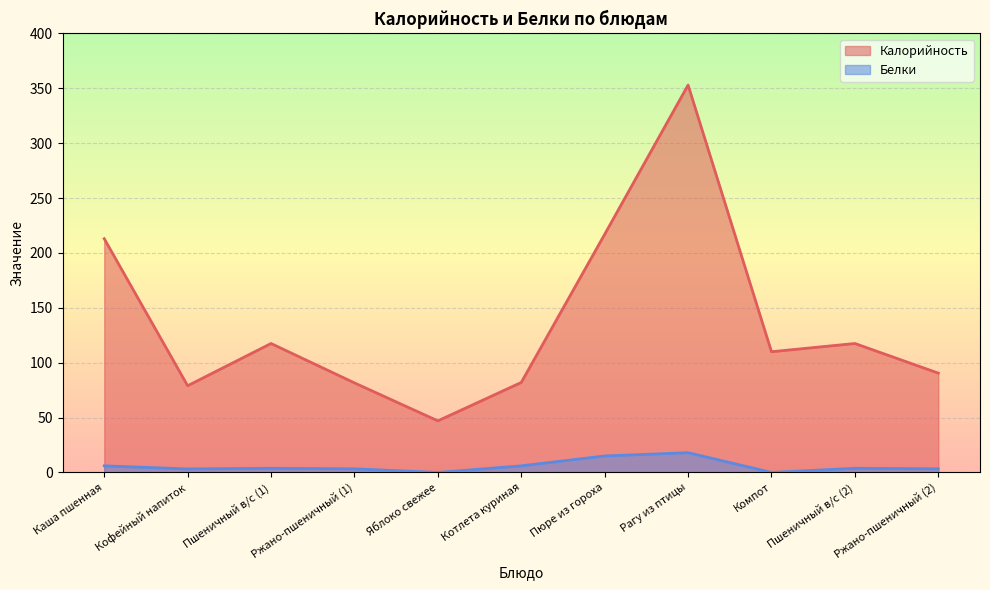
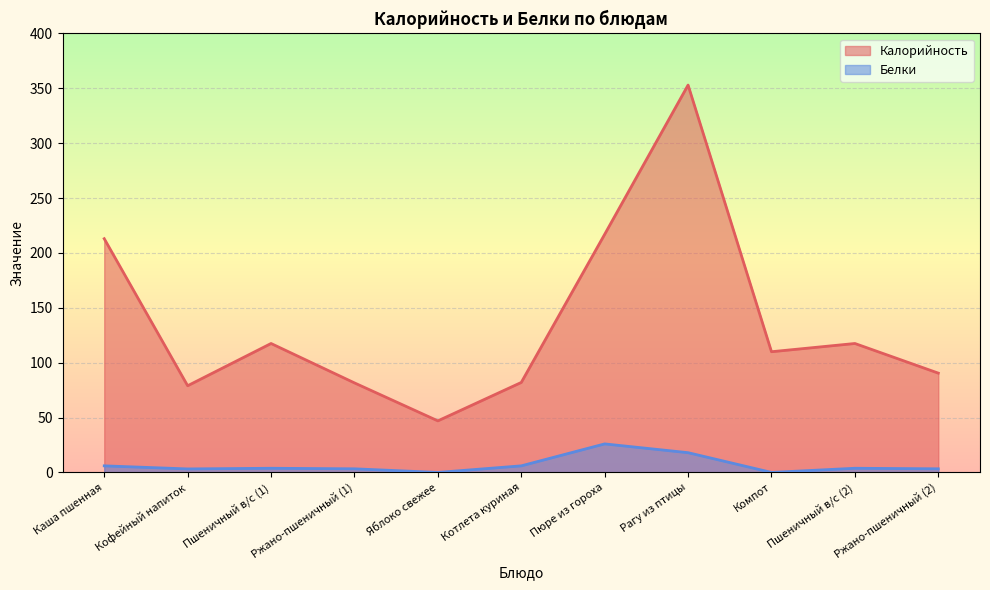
  {
    "Калорийность": {
      "Каша пшенная": 213,
      "Кофейный напиток": 79,
      "Пшеничный в/с (1)": 118,
      "Ржано-пшеничный (1)": 82,
      "Яблоко свежее": 47,
      "Котлета куриная": 82,
      "Пюре из гороха": 217,
      "Рагу из птицы": 353,
      "Компот": 110,
      "Пшеничный в/с (2)": 118,
      "Ржано-пшеничный (2)": 91
    },
    "Белки": {
      "Каша пшенная": 6,
      "Кофейный напиток": 3,
      "Пшеничный в/с (1)": 4,
      "Ржано-пшеничный (1)": 3,
      "Яблоко свежее": 0,
      "Котлета куриная": 6,
-     "Пюре из гороха": 15,
+     "Пюре из гороха": 26,
      "Рагу из птицы": 18,
      "Компот": 0,
      "Пшеничный в/с (2)": 4,
      "Ржано-пшеничный (2)": 3
    }
  }
